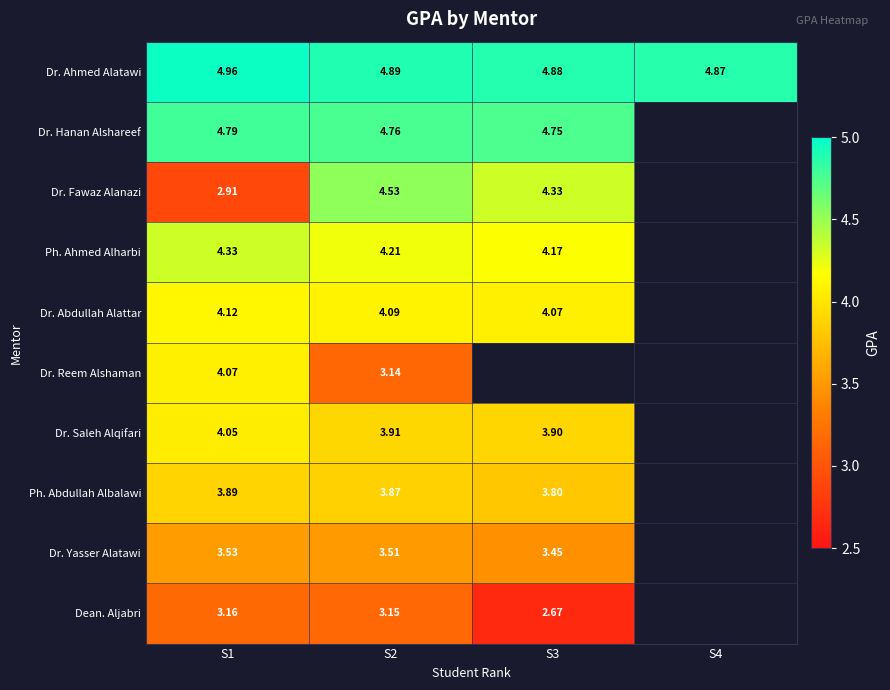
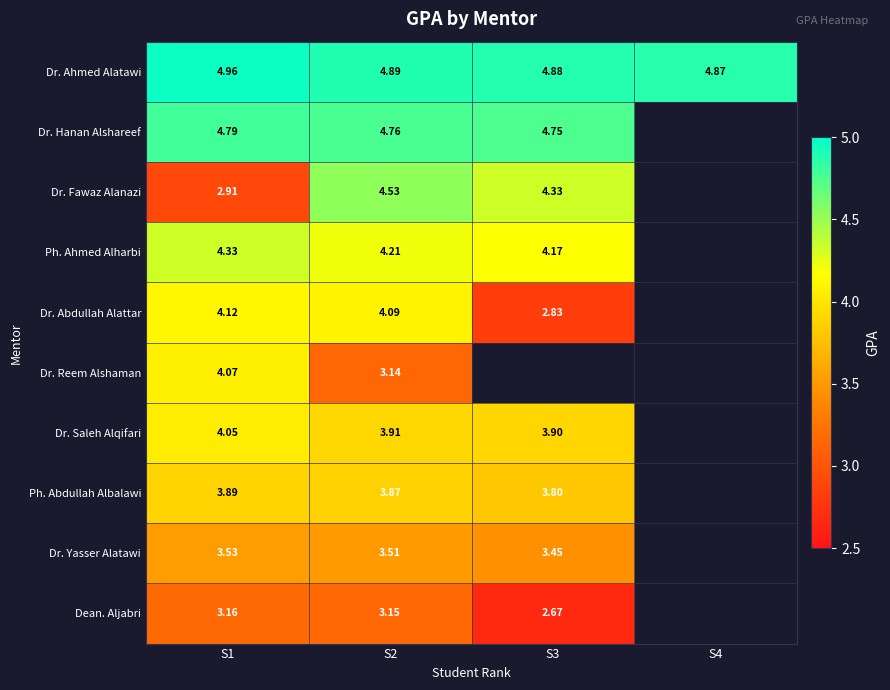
  {
    "Dr. Ahmed Alatawi": {
      "S1": 4.96,
      "S2": 4.89,
      "S3": 4.88,
      "S4": 4.87
    },
    "Dr. Hanan Alshareef": {
      "S1": 4.79,
      "S2": 4.76,
      "S3": 4.75
    },
    "Dr. Fawaz Alanazi": {
      "S1": 2.91,
      "S2": 4.53,
      "S3": 4.33
    },
    "Ph. Ahmed Alharbi": {
      "S1": 4.33,
      "S2": 4.21,
      "S3": 4.17
    },
    "Dr. Abdullah Alattar": {
      "S1": 4.12,
      "S2": 4.09,
-     "S3": 4.07
+     "S3": 2.83
    },
    "Dr. Reem Alshaman": {
      "S1": 4.07,
      "S2": 3.14
    },
    "Dr. Saleh Alqifari": {
      "S1": 4.05,
      "S2": 3.91,
      "S3": 3.90
    },
    "Ph. Abdullah Albalawi": {
      "S1": 3.89,
      "S2": 3.87,
      "S3": 3.80
    },
    "Dr. Yasser Alatawi": {
      "S1": 3.53,
      "S2": 3.51,
      "S3": 3.45
    },
    "Dean. Aljabri": {
      "S1": 3.16,
      "S2": 3.15,
      "S3": 2.67
    }
  }
